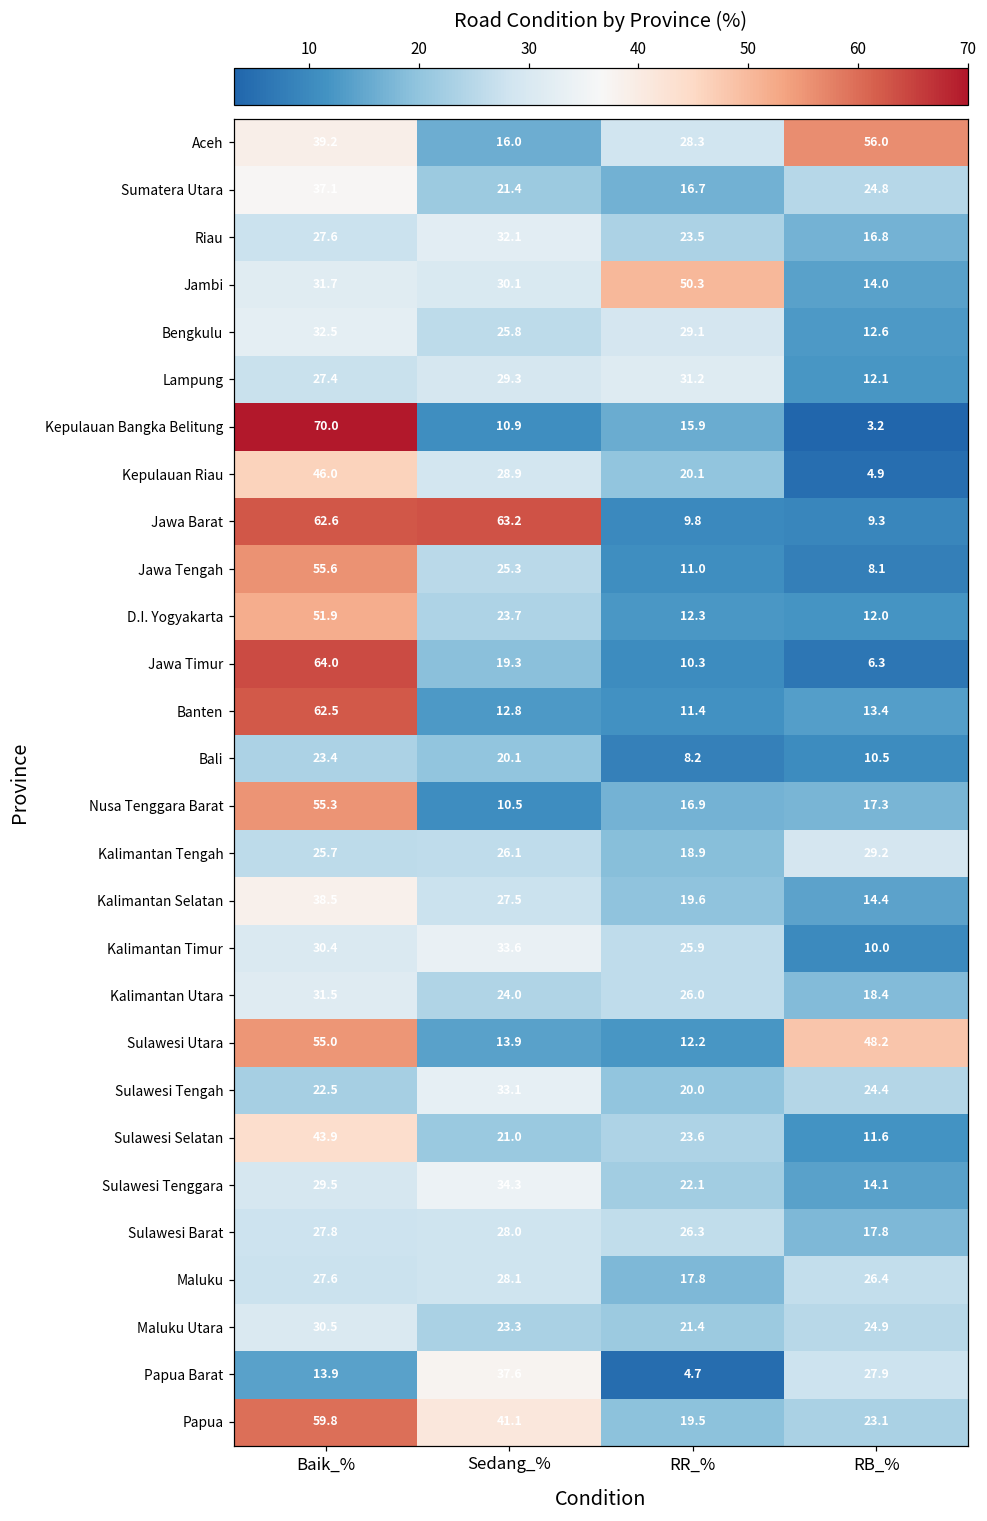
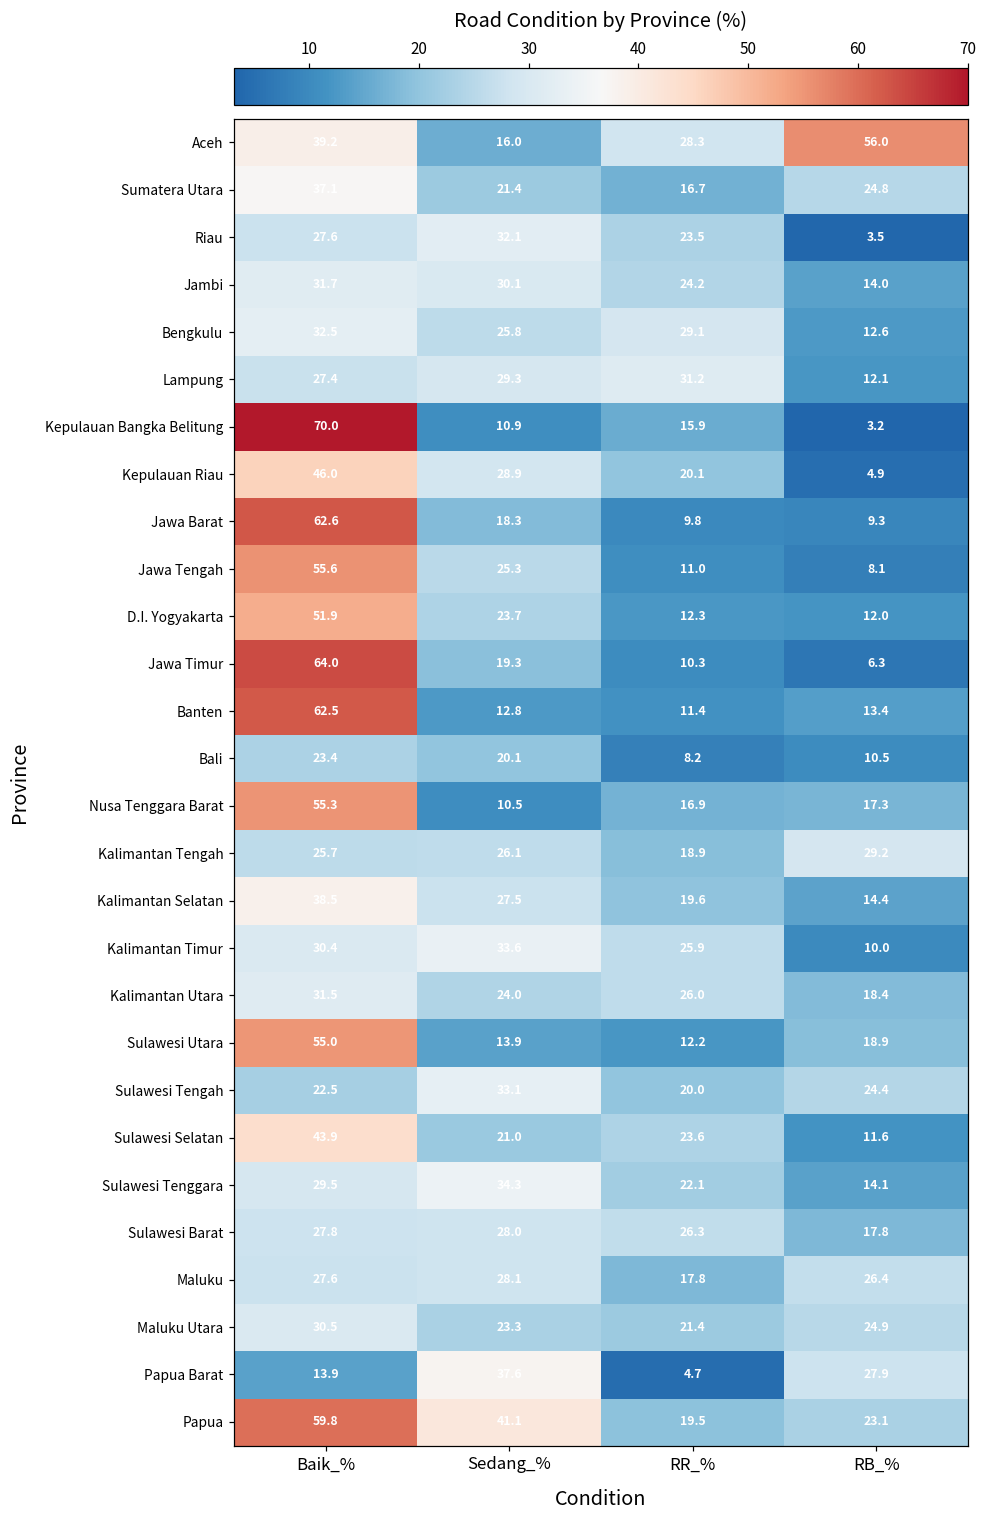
  {
    "Aceh": {
      "Sedang_%": 16.0,
      "RB_%": 56.0
    },
    "Sumatera Utara": {
      "Sedang_%": 21.4,
      "RR_%": 16.7,
      "RB_%": 24.8
    },
    "Riau": {
      "Baik_%": 27.6,
      "RR_%": 23.5,
-     "RB_%": 16.8
+     "RB_%": 3.5
    },
    "Jambi": {
-     "RR_%": 50.3,
+     "RR_%": 24.2,
      "RB_%": 14.0
    },
    "Bengkulu": {
      "Sedang_%": 25.8,
      "RB_%": 12.6
    },
    "Lampung": {
      "Baik_%": 27.4,
      "RB_%": 12.1
    },
    "Kepulauan Bangka Belitung": {
      "Baik_%": 70.0,
      "Sedang_%": 10.9,
      "RR_%": 15.9,
      "RB_%": 3.2
    },
    "Kepulauan Riau": {
      "Baik_%": 46.0,
      "RR_%": 20.1,
      "RB_%": 4.9
    },
    "Jawa Barat": {
      "Baik_%": 62.6,
-     "Sedang_%": 63.2,
+     "Sedang_%": 18.3,
      "RR_%": 9.8,
      "RB_%": 9.3
    },
    "Jawa Tengah": {
      "Baik_%": 55.6,
      "Sedang_%": 25.3,
      "RR_%": 11.0,
      "RB_%": 8.1
    },
    "D.I. Yogyakarta": {
      "Baik_%": 51.9,
      "Sedang_%": 23.7,
      "RR_%": 12.3,
      "RB_%": 12.0
    },
    "Jawa Timur": {
      "Baik_%": 64.0,
      "Sedang_%": 19.3,
      "RR_%": 10.3,
      "RB_%": 6.3
    },
    "Banten": {
      "Baik_%": 62.5,
      "Sedang_%": 12.8,
      "RR_%": 11.4,
      "RB_%": 13.4
    },
    "Bali": {
      "Baik_%": 23.4,
      "Sedang_%": 20.1,
      "RR_%": 8.2,
      "RB_%": 10.5
    },
    "Nusa Tenggara Barat": {
      "Baik_%": 55.3,
      "Sedang_%": 10.5,
      "RR_%": 16.9,
      "RB_%": 17.3
    },
    "Kalimantan Tengah": {
      "Baik_%": 25.7,
      "Sedang_%": 26.1,
      "RR_%": 18.9
    },
    "Kalimantan Selatan": {
      "Sedang_%": 27.5,
      "RR_%": 19.6,
      "RB_%": 14.4
    },
    "Kalimantan Timur": {
      "RR_%": 25.9,
      "RB_%": 10.0
    },
    "Kalimantan Utara": {
      "Sedang_%": 24.0,
      "RR_%": 26.0,
      "RB_%": 18.4
    },
    "Sulawesi Utara": {
      "Baik_%": 55.0,
      "Sedang_%": 13.9,
      "RR_%": 12.2,
-     "RB_%": 48.2
+     "RB_%": 18.9
    },
    "Sulawesi Tengah": {
      "Baik_%": 22.5,
      "RR_%": 20.0,
      "RB_%": 24.4
    },
    "Sulawesi Selatan": {
      "Baik_%": 43.9,
      "Sedang_%": 21.0,
      "RR_%": 23.6,
      "RB_%": 11.6
    },
    "Sulawesi Tenggara": {
      "RR_%": 22.1,
      "RB_%": 14.1
    },
    "Sulawesi Barat": {
      "Baik_%": 27.8,
      "Sedang_%": 28.0,
      "RR_%": 26.3,
      "RB_%": 17.8
    },
    "Maluku": {
      "Baik_%": 27.6,
      "Sedang_%": 28.1,
      "RR_%": 17.8,
      "RB_%": 26.4
    },
    "Maluku Utara": {
      "Sedang_%": 23.3,
      "RR_%": 21.4,
      "RB_%": 24.9
    },
    "Papua Barat": {
      "Baik_%": 13.9,
      "RR_%": 4.7,
      "RB_%": 27.9
    },
    "Papua": {
      "Baik_%": 59.8,
      "RR_%": 19.5,
      "RB_%": 23.1
    }
  }
